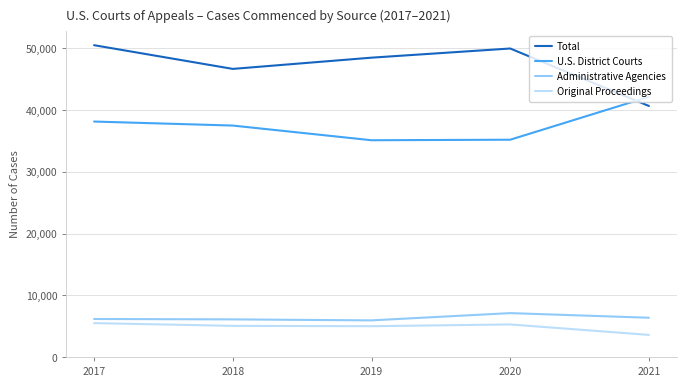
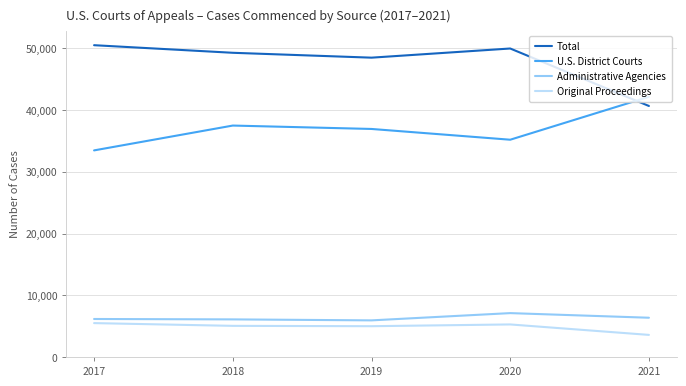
  {
    "Total": {
      "2017": "51,000",
-     "2018": "47,000",
+     "2018": "49,000",
      "2019": "48,000",
      "2020": "50,000",
      "2021": "41,000"
    },
    "U.S. District Courts": {
-     "2017": "38,000",
+     "2017": "33,000",
      "2018": "37,000",
-     "2019": "35,000",
+     "2019": "37,000",
      "2020": "35,000"
    }
  }
